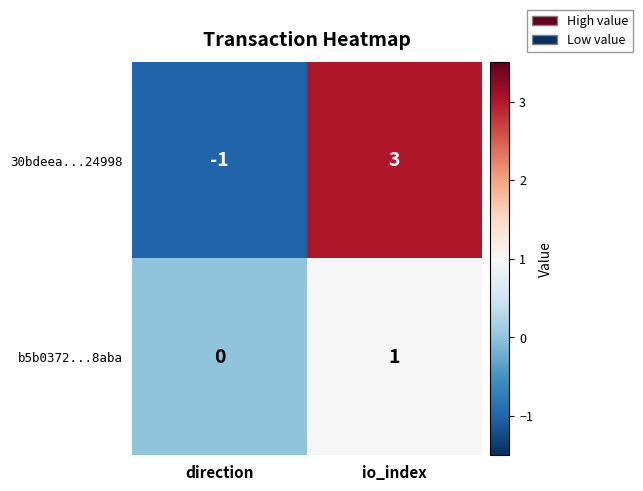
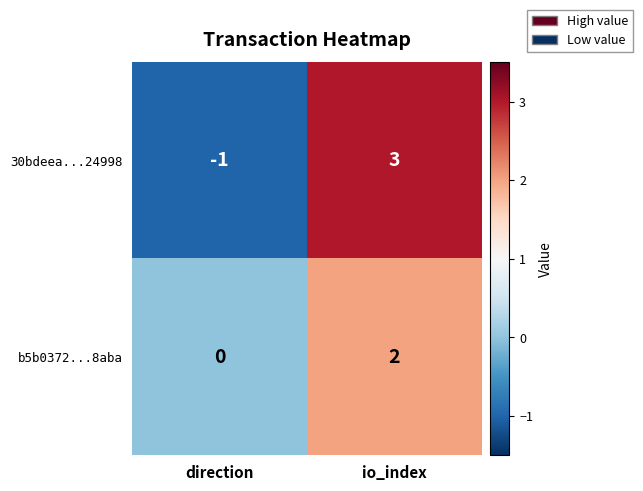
  {
    "30bdeea...24998": {
      "direction": -1,
      "io_index": 3
    },
    "b5b0372...8aba": {
      "direction": 0,
-     "io_index": 1
+     "io_index": 2
    }
  }
